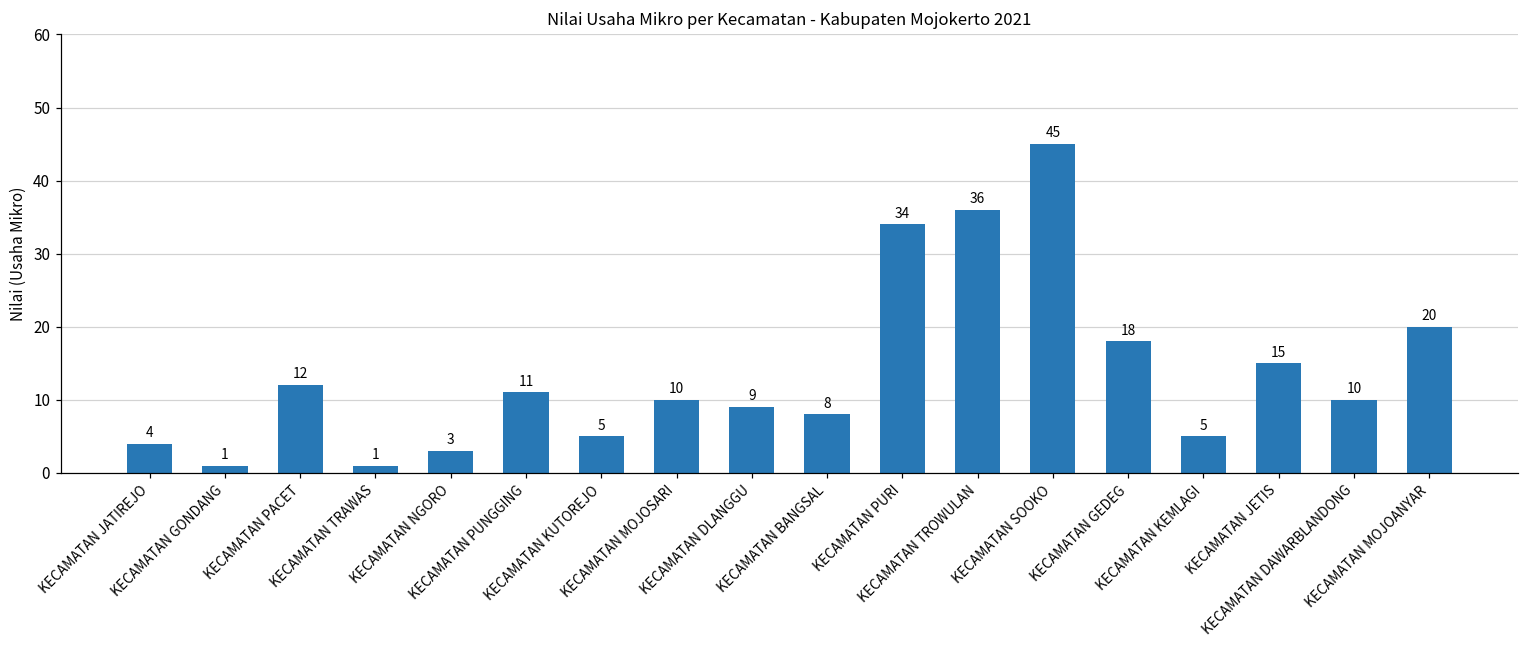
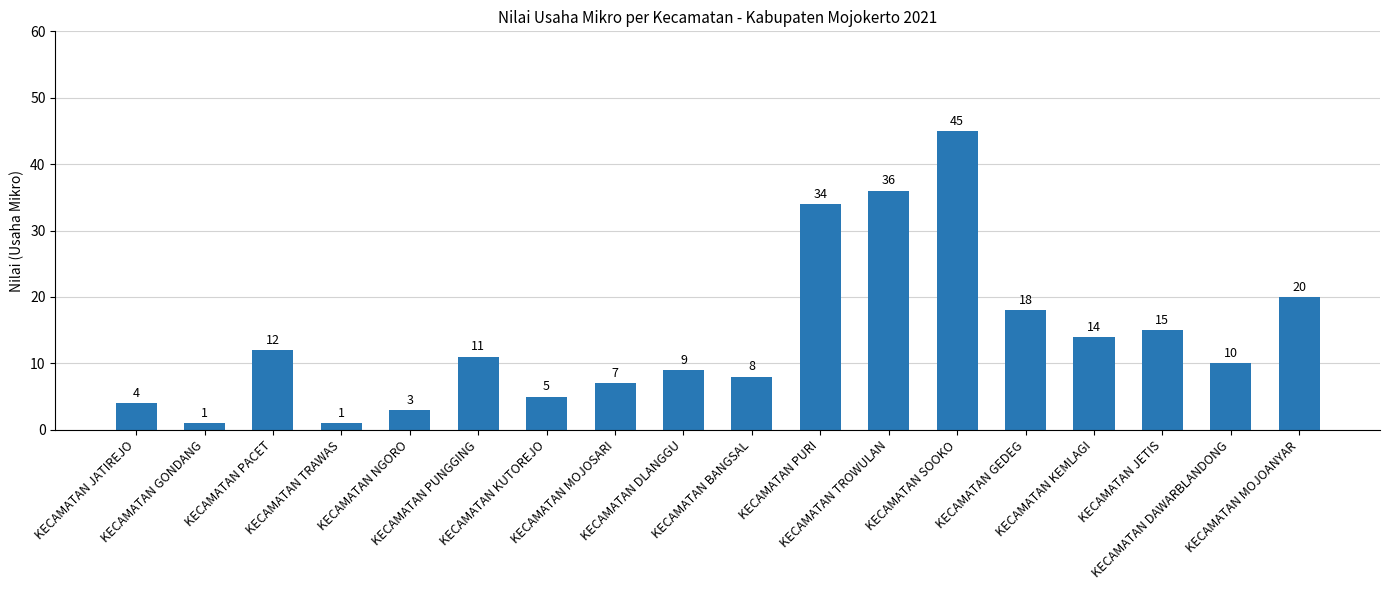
  {
    "KECAMATAN JATIREJO": 4,
    "KECAMATAN GONDANG": 1,
    "KECAMATAN PACET": 12,
    "KECAMATAN TRAWAS": 1,
    "KECAMATAN NGORO": 3,
    "KECAMATAN PUNGGING": 11,
    "KECAMATAN KUTOREJO": 5,
-   "KECAMATAN MOJOSARI": 10,
+   "KECAMATAN MOJOSARI": 7,
    "KECAMATAN DLANGGU": 9,
    "KECAMATAN BANGSAL": 8,
    "KECAMATAN PURI": 34,
    "KECAMATAN TROWULAN": 36,
    "KECAMATAN SOOKO": 45,
    "KECAMATAN GEDEG": 18,
-   "KECAMATAN KEMLAGI": 5,
+   "KECAMATAN KEMLAGI": 14,
    "KECAMATAN JETIS": 15,
    "KECAMATAN DAWARBLANDONG": 10,
    "KECAMATAN MOJOANYAR": 20
  }
